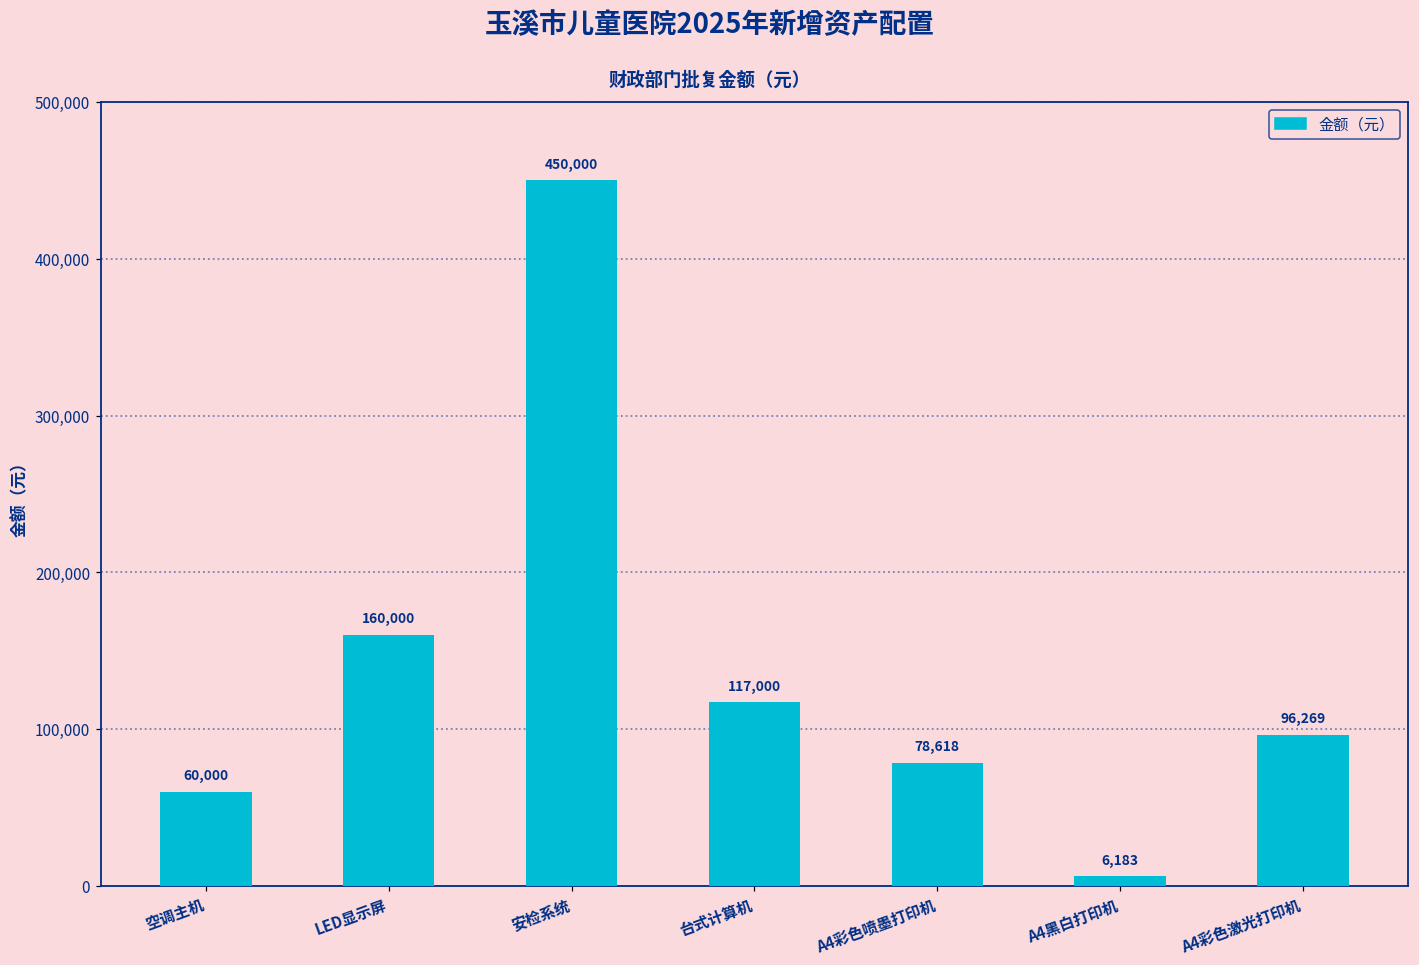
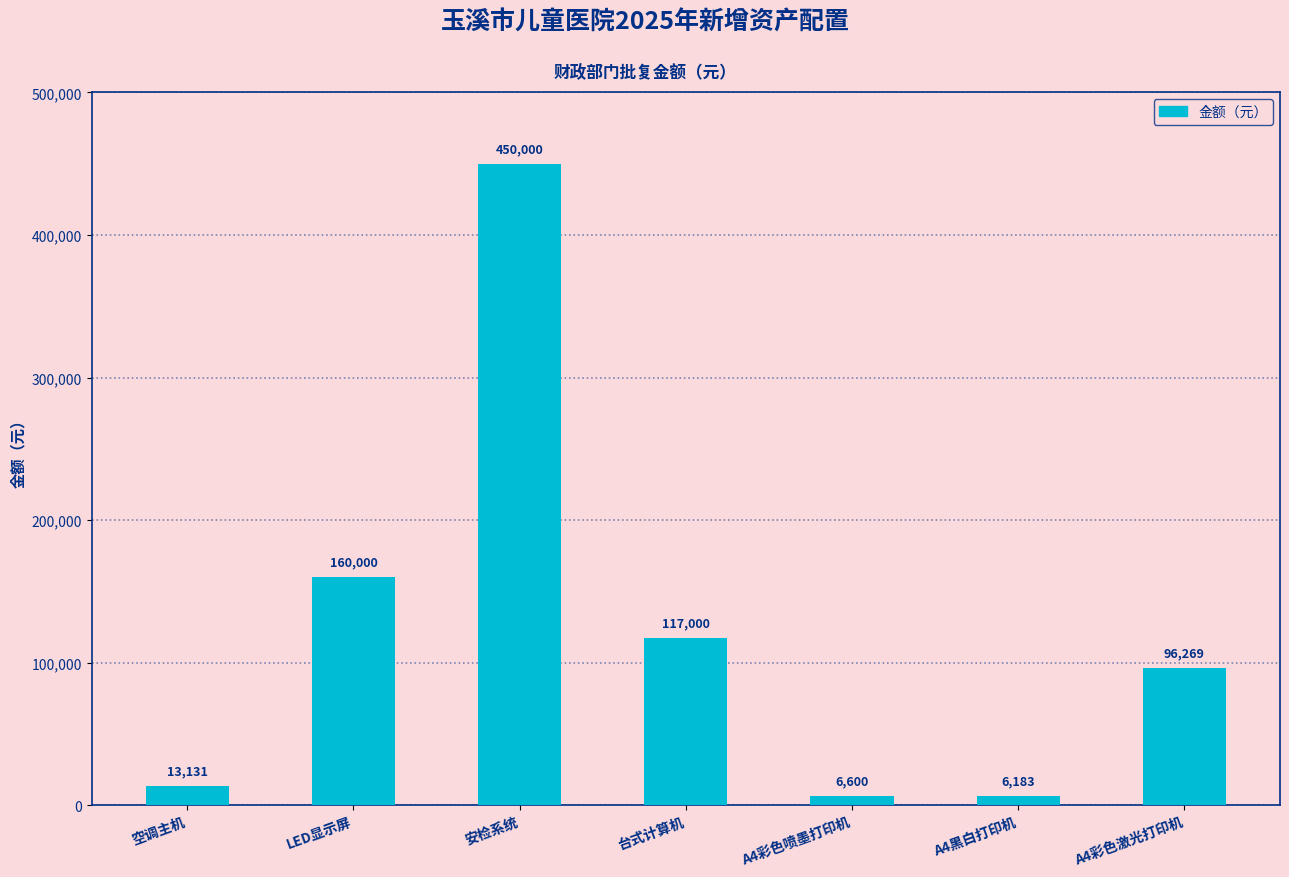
  {
-   "空调主机": "60,000",
+   "空调主机": "13,131",
    "LED显示屏": "160,000",
    "安检系统": "450,000",
    "台式计算机": "117,000",
-   "A4彩色喷墨打印机": "78,618",
+   "A4彩色喷墨打印机": "6,600",
    "A4黑白打印机": "6,183",
    "A4彩色激光打印机": "96,269"
  }
